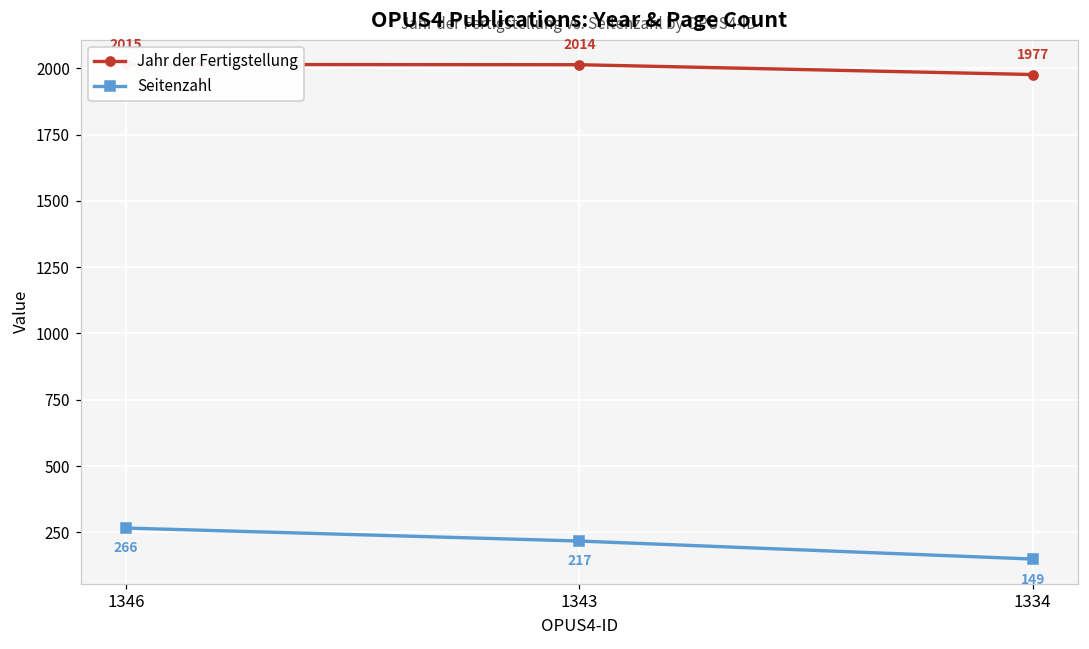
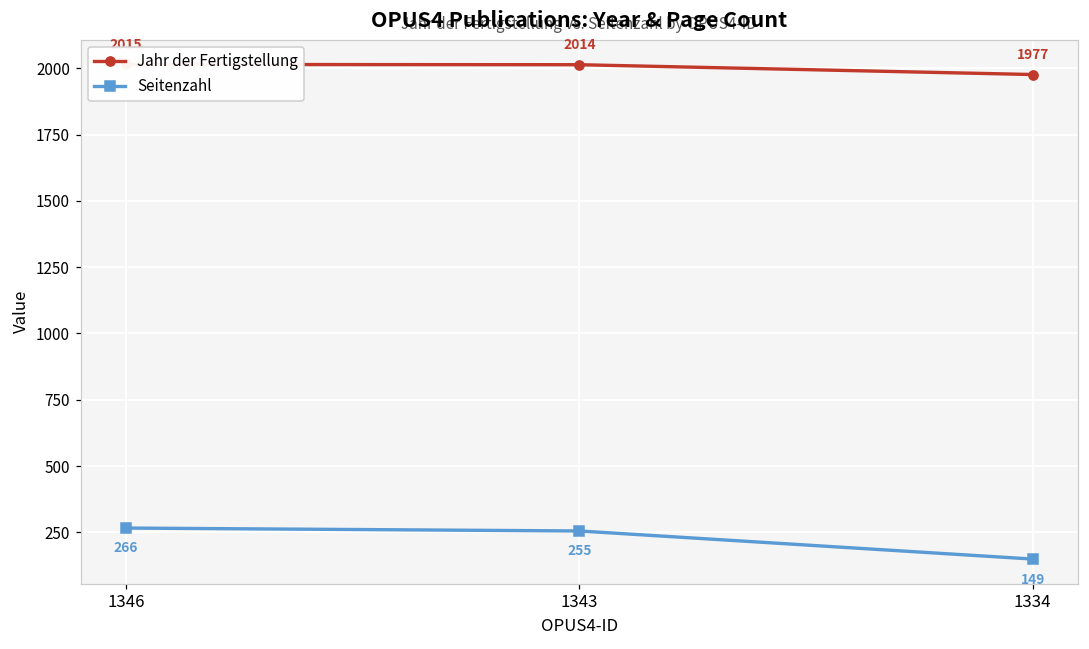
  {
    "Jahr der Fertigstellung": {
      "1343": 2014,
      "1334": 1977
    },
    "Seitenzahl": {
      "1346": 266,
-     "1343": 217,
+     "1343": 255,
      "1334": 149
    }
  }
